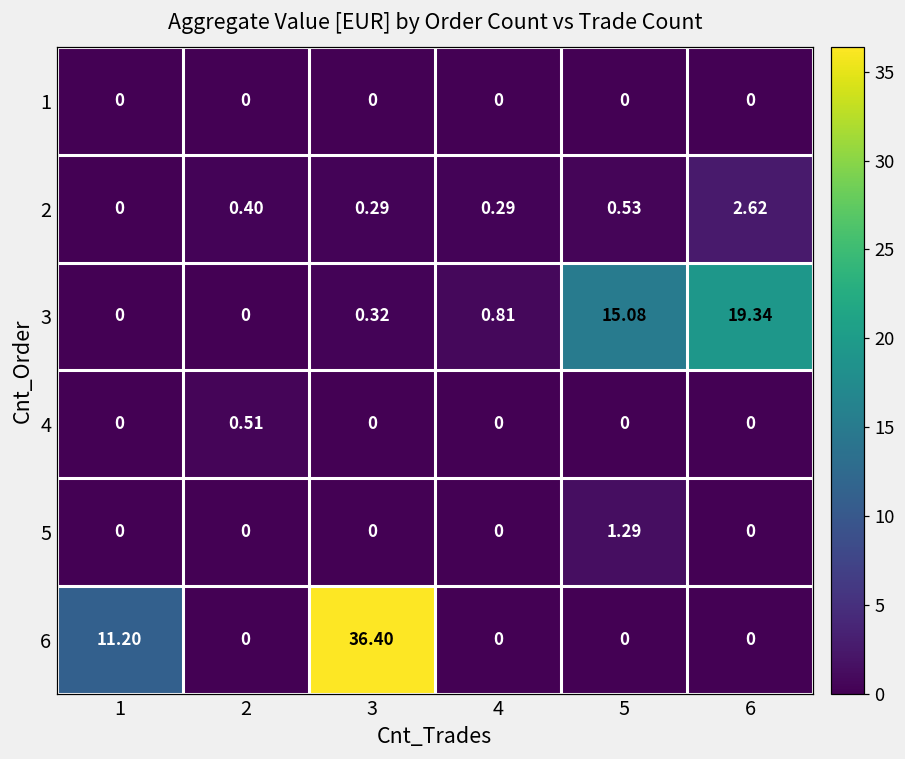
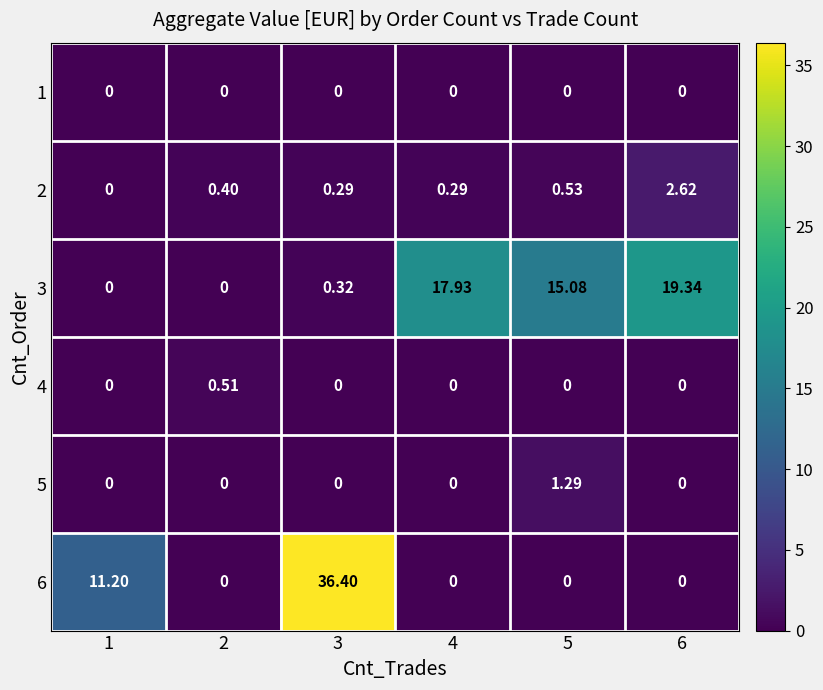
  {
    "1": {
      "1": 0,
      "2": 0,
      "3": 0,
      "4": 0,
      "5": 0,
      "6": 0
    },
    "2": {
      "1": 0,
      "2": 0.40,
      "3": 0.29,
      "4": 0.29,
      "5": 0.53,
      "6": 2.62
    },
    "3": {
      "1": 0,
      "2": 0,
      "3": 0.32,
-     "4": 0.81,
+     "4": 17.93,
      "5": 15.08,
      "6": 19.34
    },
    "4": {
      "1": 0,
      "2": 0.51,
      "3": 0,
      "4": 0,
      "5": 0,
      "6": 0
    },
    "5": {
      "1": 0,
      "2": 0,
      "3": 0,
      "4": 0,
      "5": 1.29,
      "6": 0
    },
    "6": {
      "1": 11.20,
      "2": 0,
      "3": 36.40,
      "4": 0,
      "5": 0,
      "6": 0
    }
  }
